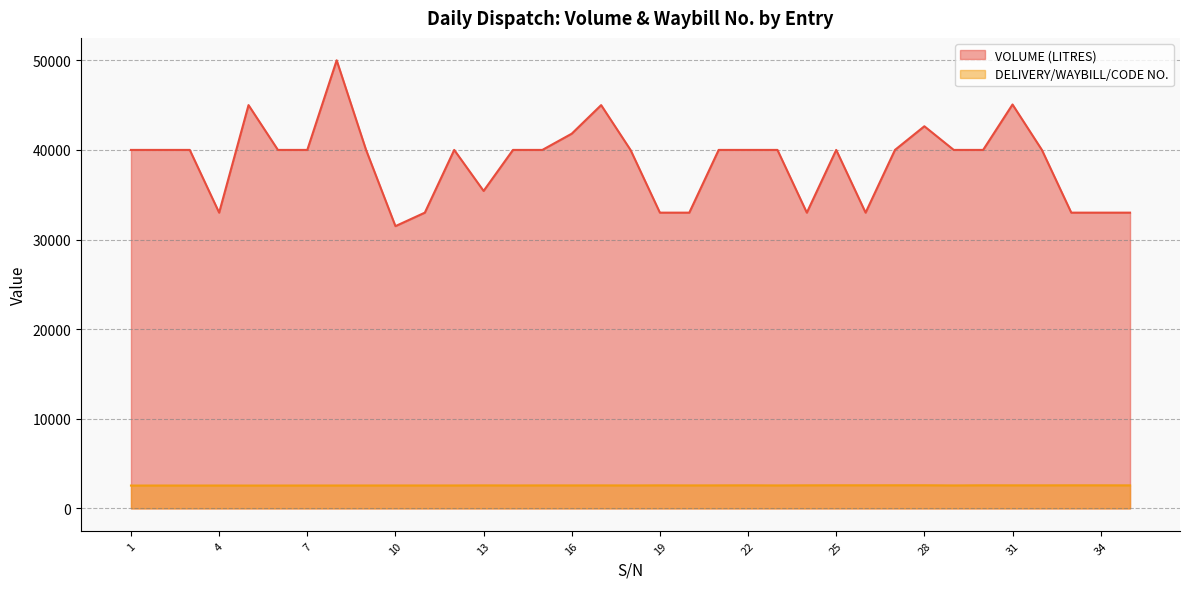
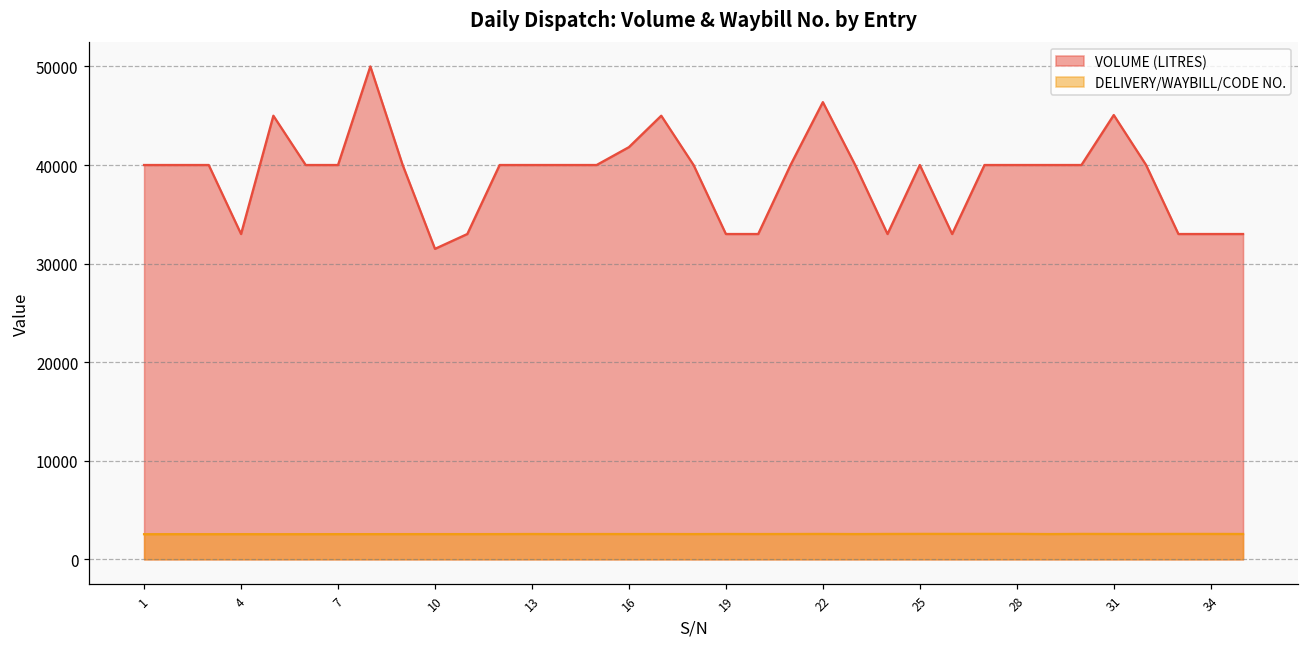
  {
    "VOLUME (LITRES)": {
      "1": 40000,
      "4": 33000,
      "7": 40000,
      "10": 31000,
-     "13": 35000,
+     "13": 40000,
      "16": 42000,
      "19": 33000,
-     "22": 40000,
+     "22": 46000,
      "25": 40000,
-     "28": 43000,
+     "28": 40000,
      "31": 45000,
      "34": 33000
    },
    "DELIVERY/WAYBILL/CODE NO.": {
      "1": 3000,
      "4": 3000,
      "7": 3000,
      "10": 3000,
      "13": 3000,
      "16": 3000,
      "19": 3000,
      "22": 3000,
      "25": 3000,
      "28": 3000,
      "31": 3000,
      "34": 3000
    }
  }
